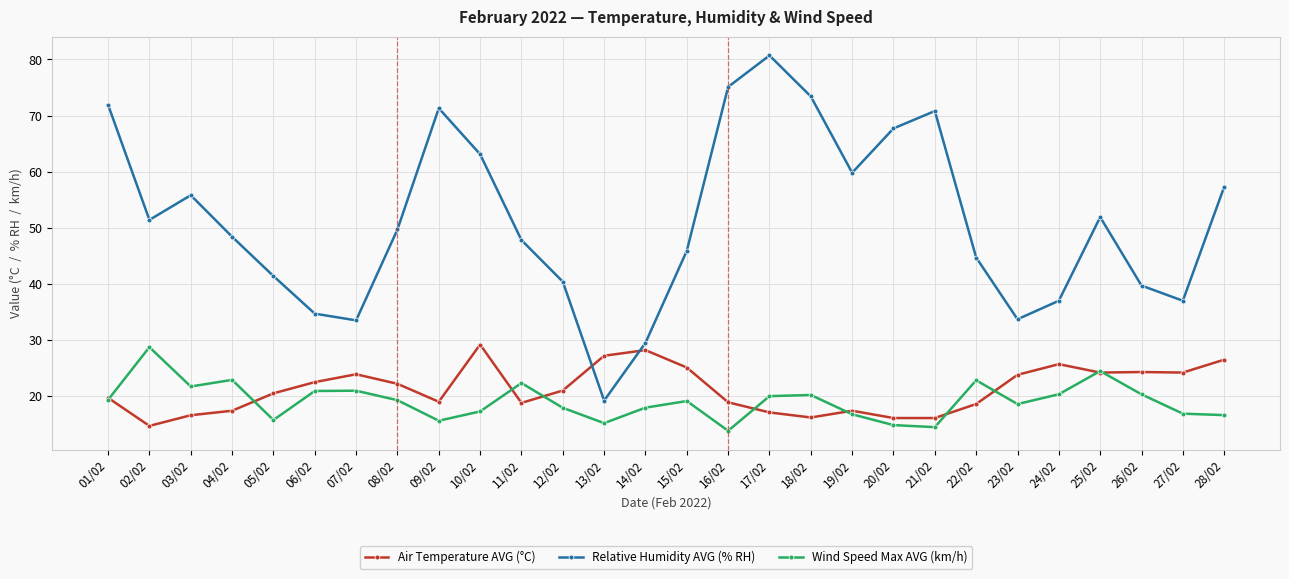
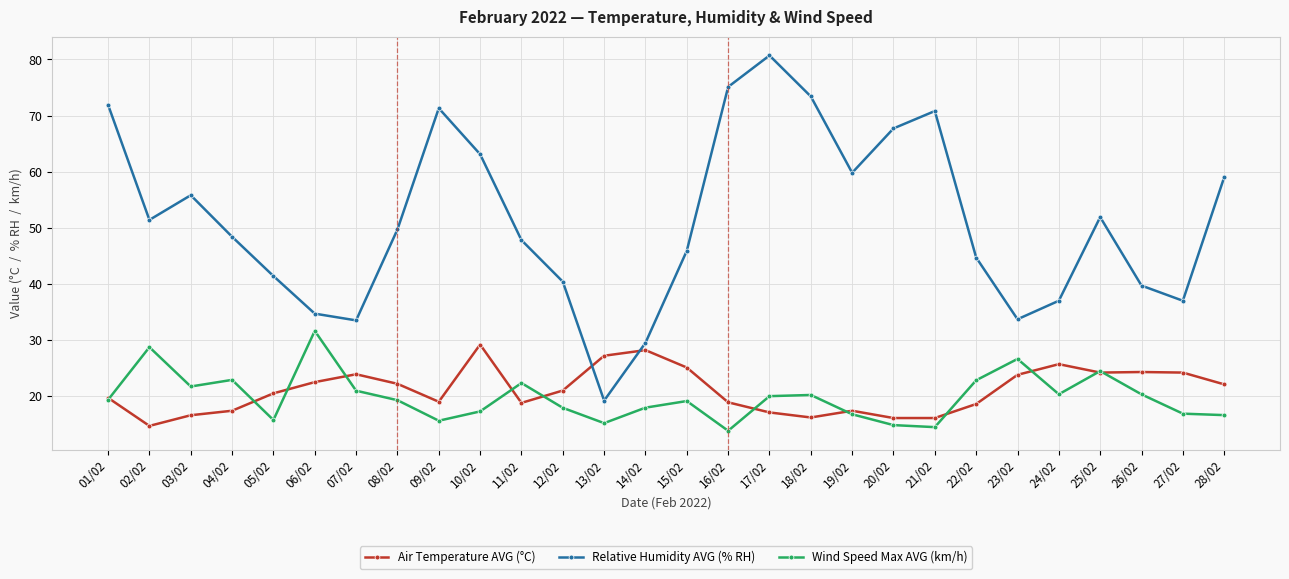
  {
    "Air Temperature AVG (°C)": {
      "02/02": 15,
      "03/02": 17,
      "04/02": 17,
      "05/02": 21,
      "06/02": 23,
      "07/02": 24,
      "08/02": 22,
      "09/02": 19,
      "10/02": 29,
      "11/02": 19,
      "12/02": 21,
      "13/02": 27,
      "14/02": 28,
      "15/02": 25,
      "16/02": 19,
      "17/02": 17,
      "18/02": 16,
      "19/02": 17,
      "20/02": 16,
      "21/02": 16,
      "22/02": 19,
      "23/02": 24,
      "24/02": 26,
      "26/02": 24,
      "27/02": 24,
-     "28/02": 27
+     "28/02": 22
    },
    "Relative Humidity AVG (% RH)": {
      "01/02": 72,
      "02/02": 51,
      "03/02": 56,
      "04/02": 48,
      "05/02": 41,
      "06/02": 35,
      "07/02": 34,
      "08/02": 50,
      "09/02": 71,
      "10/02": 63,
      "11/02": 48,
      "12/02": 40,
      "13/02": 19,
      "14/02": 30,
      "15/02": 46,
      "16/02": 75,
      "17/02": 81,
      "18/02": 73,
      "19/02": 60,
      "20/02": 68,
      "21/02": 71,
      "22/02": 45,
      "23/02": 34,
      "24/02": 37,
      "25/02": 52,
      "26/02": 40,
      "27/02": 37,
-     "28/02": 57
+     "28/02": 59
    },
    "Wind Speed Max AVG (km/h)": {
      "02/02": 29,
      "03/02": 22,
      "04/02": 23,
      "05/02": 16,
-     "06/02": 21,
+     "06/02": 32,
      "07/02": 21,
      "08/02": 19,
      "09/02": 16,
      "10/02": 17,
      "11/02": 22,
      "12/02": 18,
      "13/02": 15,
      "14/02": 18,
      "15/02": 19,
      "16/02": 14,
      "17/02": 20,
      "18/02": 20,
      "19/02": 17,
      "20/02": 15,
      "21/02": 14,
      "22/02": 23,
-     "23/02": 19,
+     "23/02": 27,
      "24/02": 20,
      "26/02": 20,
      "27/02": 17,
      "28/02": 17
    }
  }
